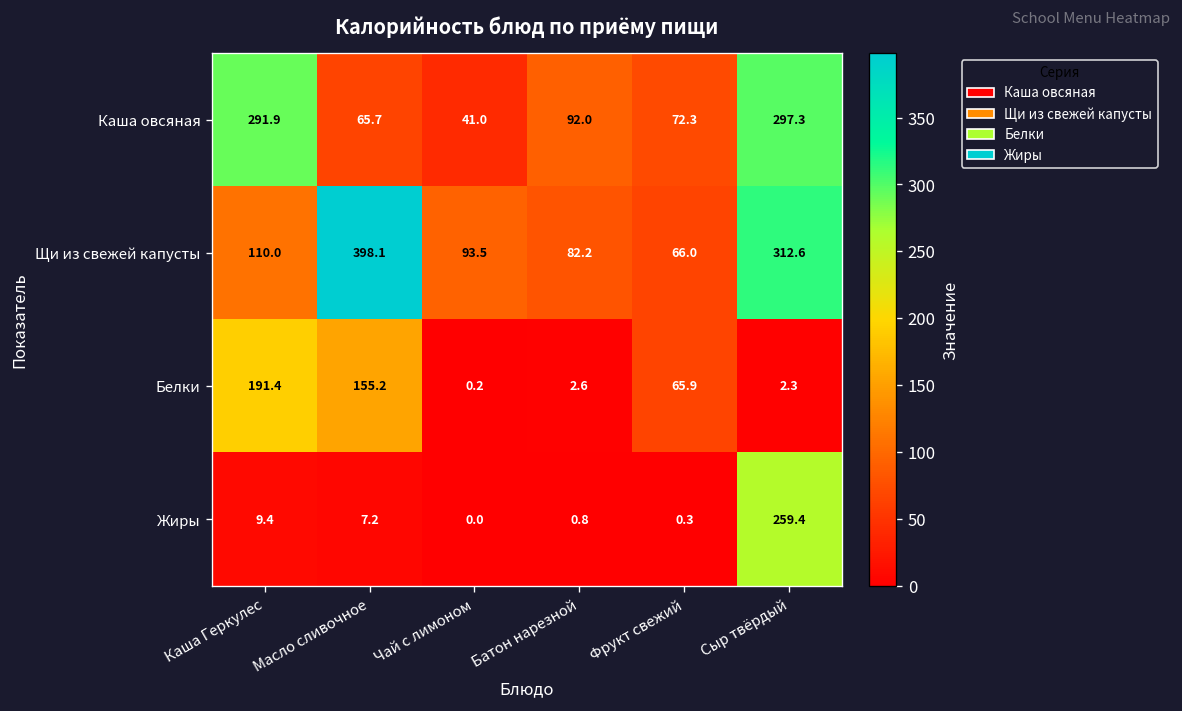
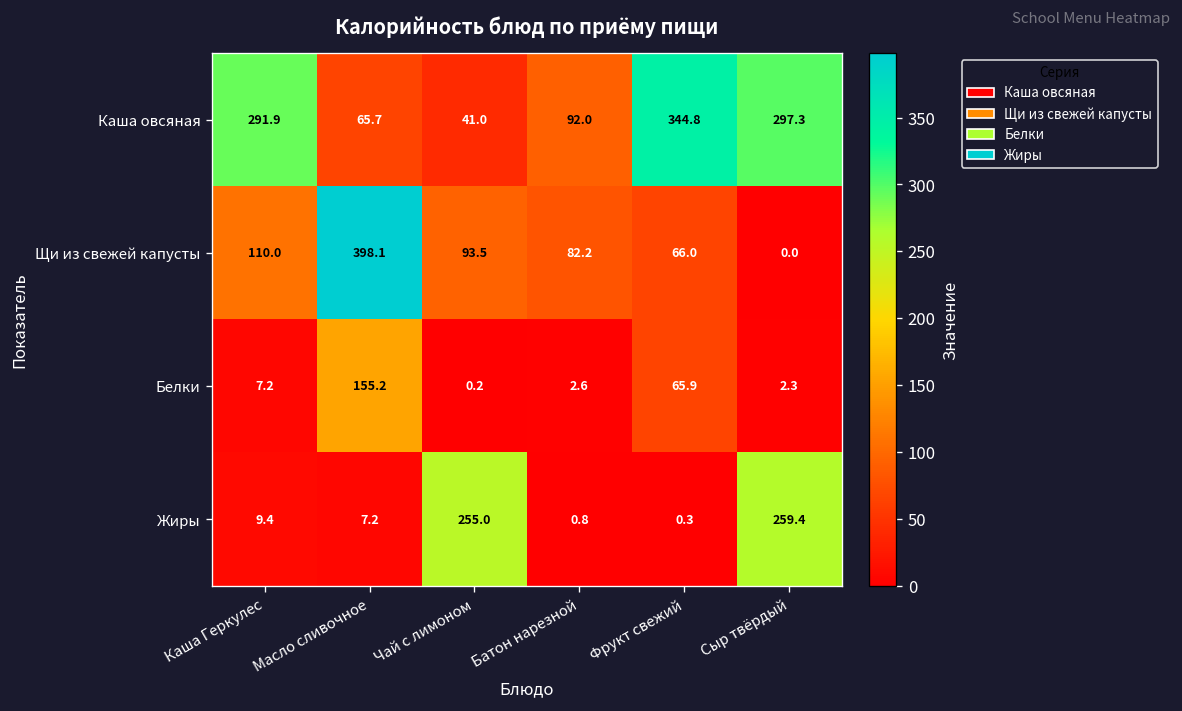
  {
    "Каша овсяная": {
      "Каша Геркулес": 291.9,
      "Масло сливочное": 65.7,
      "Чай с лимоном": 41.0,
      "Батон нарезной": 92.0,
-     "Фрукт свежий": 72.3,
+     "Фрукт свежий": 344.8,
      "Сыр твёрдый": 297.3
    },
    "Щи из свежей капусты": {
      "Каша Геркулес": 110.0,
      "Масло сливочное": 398.1,
      "Чай с лимоном": 93.5,
      "Батон нарезной": 82.2,
      "Фрукт свежий": 66.0,
-     "Сыр твёрдый": 312.6
+     "Сыр твёрдый": 0.0
    },
    "Белки": {
-     "Каша Геркулес": 191.4,
+     "Каша Геркулес": 7.2,
      "Масло сливочное": 155.2,
      "Чай с лимоном": 0.2,
      "Батон нарезной": 2.6,
      "Фрукт свежий": 65.9,
      "Сыр твёрдый": 2.3
    },
    "Жиры": {
      "Каша Геркулес": 9.4,
      "Масло сливочное": 7.2,
-     "Чай с лимоном": 0.0,
+     "Чай с лимоном": 255.0,
      "Батон нарезной": 0.8,
      "Фрукт свежий": 0.3,
      "Сыр твёрдый": 259.4
    }
  }
